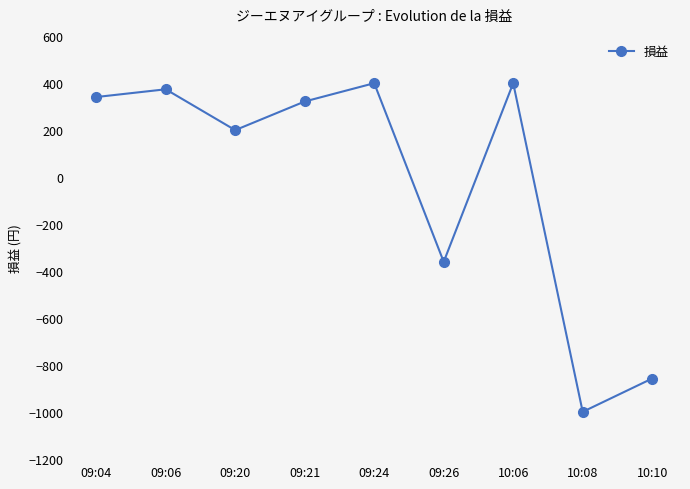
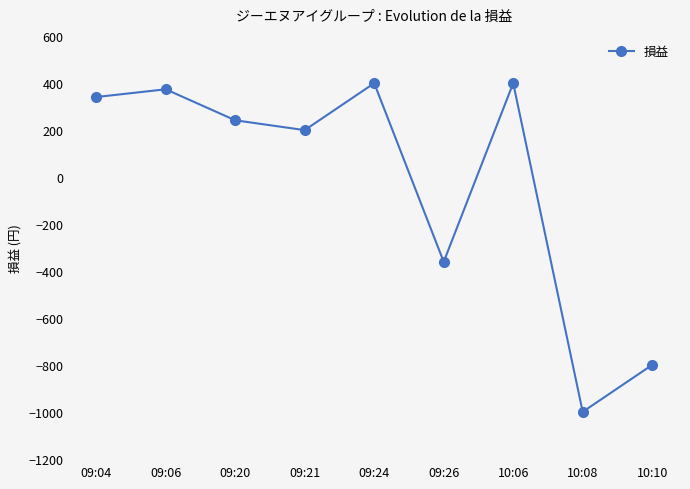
  {
    "09:04": 340,
    "09:06": 370,
-   "09:20": 200,
-   "09:21": 320,
+   "09:20": 240,
+   "09:21": 200,
    "09:24": 400,
    "09:26": -360,
    "10:06": 400,
    "10:08": -1000,
-   "10:10": -860
+   "10:10": -800
  }
